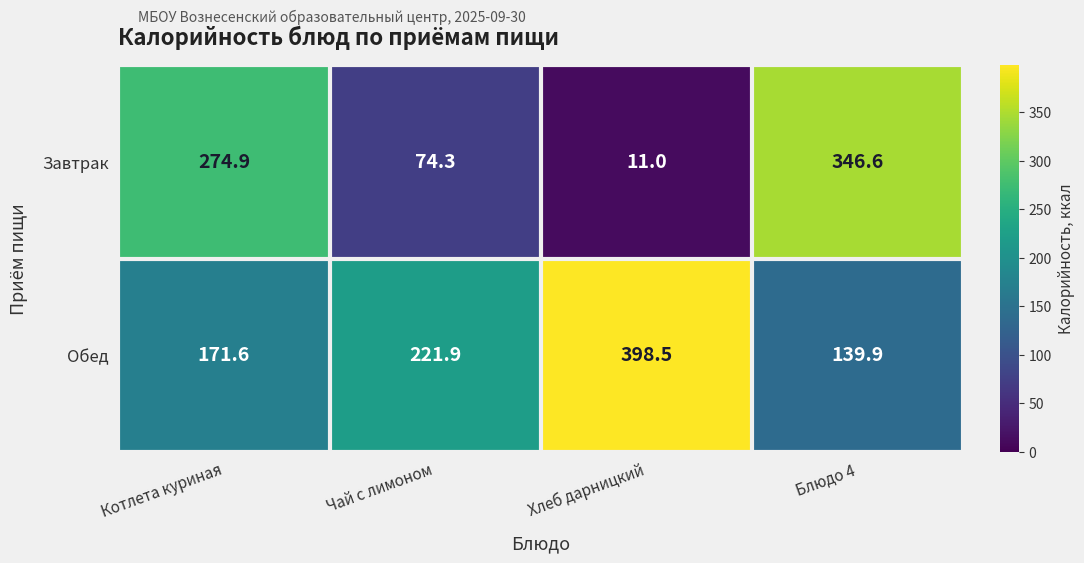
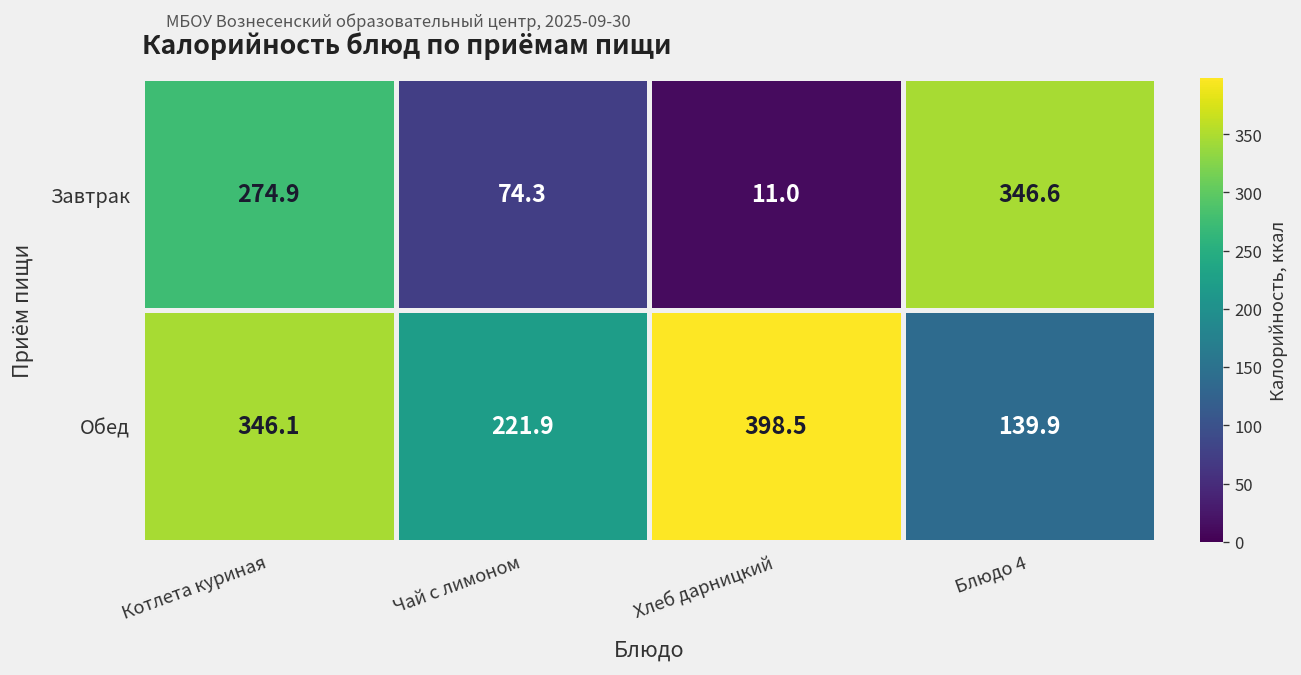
  {
    "Завтрак": {
      "Котлета куриная": 274.9,
      "Чай с лимоном": 74.3,
      "Хлеб дарницкий": 11.0,
      "Блюдо 4": 346.6
    },
    "Обед": {
-     "Котлета куриная": 171.6,
+     "Котлета куриная": 346.1,
      "Чай с лимоном": 221.9,
      "Хлеб дарницкий": 398.5,
      "Блюдо 4": 139.9
    }
  }
